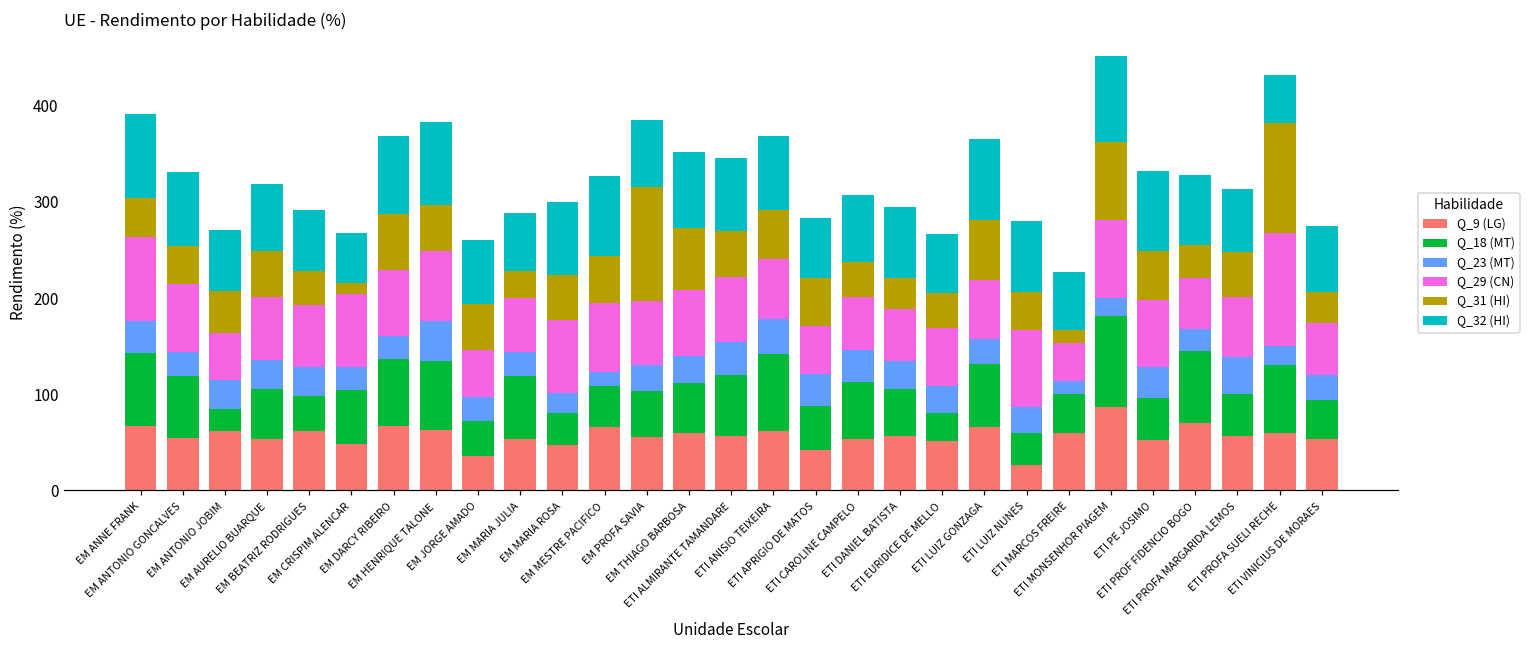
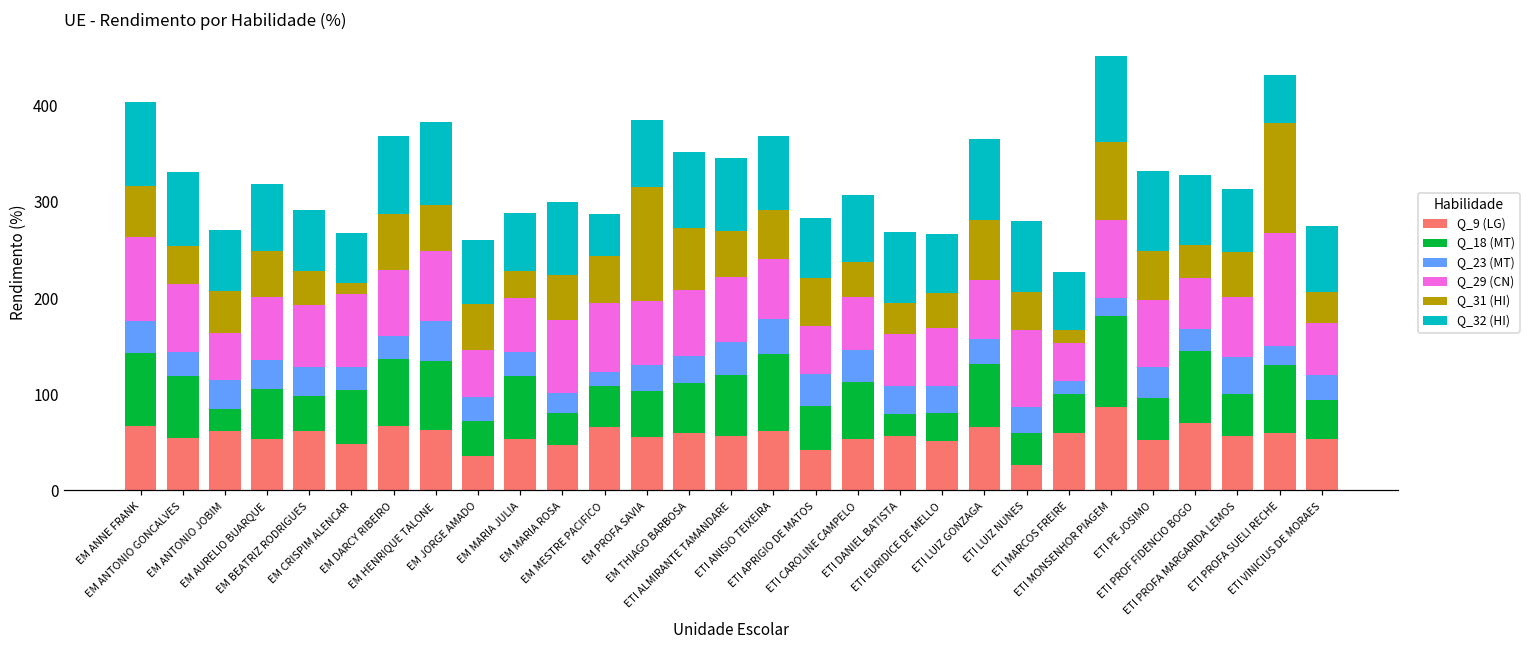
  {
    "Q_9 (LG)": {
      "EM ANNE FRANK": 70,
      "EM ANTONIO GONCALVES": 50,
      "EM ANTONIO JOBIM": 60,
      "EM AURELIO BUARQUE": 50,
      "EM BEATRIZ RODRIGUES": 60,
      "EM CRISPIM ALENCAR": 50,
      "EM DARCY RIBEIRO": 70,
      "EM HENRIQUE TALONE": 60,
      "EM JORGE AMADO": 40,
      "EM MARIA JULIA": 50,
      "EM MARIA ROSA": 50,
      "EM MESTRE PACIFICO": 70,
      "EM PROFA SAVIA": 60,
      "EM THIAGO BARBOSA": 60,
      "ETI ALMIRANTE TAMANDARE": 60,
      "ETI ANISIO TEIXEIRA": 60,
      "ETI APRIGIO DE MATOS": 40,
      "ETI CAROLINE CAMPELO": 50,
      "ETI DANIEL BATISTA": 60,
      "ETI EURIDICE DE MELLO": 50,
      "ETI LUIZ GONZAGA": 70,
      "ETI LUIZ NUNES": 30,
      "ETI MARCOS FREIRE": 60,
      "ETI MONSENHOR PIAGEM": 90,
      "ETI PE JOSIMO": 50,
      "ETI PROF FIDENCIO BOGO": 70,
      "ETI PROFA MARGARIDA LEMOS": 60,
      "ETI PROFA SUELI RECHE": 60,
      "ETI VINICIUS DE MORAES": 50
    },
    "Q_18 (MT)": {
      "EM ANNE FRANK": 80,
      "EM ANTONIO GONCALVES": 60,
      "EM ANTONIO JOBIM": 20,
      "EM AURELIO BUARQUE": 50,
      "EM BEATRIZ RODRIGUES": 40,
      "EM CRISPIM ALENCAR": 60,
      "EM DARCY RIBEIRO": 70,
      "EM HENRIQUE TALONE": 70,
      "EM JORGE AMADO": 40,
      "EM MARIA JULIA": 70,
      "EM MARIA ROSA": 30,
      "EM MESTRE PACIFICO": 40,
      "EM PROFA SAVIA": 50,
      "EM THIAGO BARBOSA": 50,
      "ETI ALMIRANTE TAMANDARE": 60,
      "ETI ANISIO TEIXEIRA": 80,
      "ETI APRIGIO DE MATOS": 50,
      "ETI CAROLINE CAMPELO": 60,
-     "ETI DANIEL BATISTA": 50,
+     "ETI DANIEL BATISTA": 20,
      "ETI EURIDICE DE MELLO": 30,
      "ETI LUIZ GONZAGA": 70,
      "ETI LUIZ NUNES": 30,
      "ETI MARCOS FREIRE": 40,
      "ETI MONSENHOR PIAGEM": 90,
      "ETI PE JOSIMO": 40,
      "ETI PROF FIDENCIO BOGO": 70,
      "ETI PROFA MARGARIDA LEMOS": 40,
      "ETI PROFA SUELI RECHE": 70,
      "ETI VINICIUS DE MORAES": 40
    },
    "Q_23 (MT)": {
      "EM ANNE FRANK": 30,
      "EM ANTONIO GONCALVES": 30,
      "EM ANTONIO JOBIM": 30,
      "EM AURELIO BUARQUE": 30,
      "EM BEATRIZ RODRIGUES": 30,
      "EM CRISPIM ALENCAR": 20,
      "EM DARCY RIBEIRO": 20,
      "EM HENRIQUE TALONE": 40,
      "EM JORGE AMADO": 30,
      "EM MARIA JULIA": 20,
      "EM MARIA ROSA": 20,
      "EM MESTRE PACIFICO": 10,
      "EM PROFA SAVIA": 30,
      "EM THIAGO BARBOSA": 30,
      "ETI ALMIRANTE TAMANDARE": 30,
      "ETI ANISIO TEIXEIRA": 40,
      "ETI APRIGIO DE MATOS": 30,
      "ETI CAROLINE CAMPELO": 30,
      "ETI DANIEL BATISTA": 30,
      "ETI EURIDICE DE MELLO": 30,
      "ETI LUIZ GONZAGA": 30,
      "ETI LUIZ NUNES": 30,
      "ETI MARCOS FREIRE": 10,
      "ETI MONSENHOR PIAGEM": 20,
      "ETI PE JOSIMO": 30,
      "ETI PROF FIDENCIO BOGO": 20,
      "ETI PROFA MARGARIDA LEMOS": 40,
      "ETI PROFA SUELI RECHE": 20,
      "ETI VINICIUS DE MORAES": 30
    },
    "Q_29 (CN)": {
      "EM ANNE FRANK": 90,
      "EM ANTONIO GONCALVES": 70,
      "EM ANTONIO JOBIM": 50,
      "EM AURELIO BUARQUE": 70,
      "EM BEATRIZ RODRIGUES": 70,
      "EM CRISPIM ALENCAR": 80,
      "EM DARCY RIBEIRO": 70,
      "EM HENRIQUE TALONE": 70,
      "EM JORGE AMADO": 50,
      "EM MARIA JULIA": 60,
      "EM MARIA ROSA": 80,
      "EM MESTRE PACIFICO": 70,
      "EM PROFA SAVIA": 70,
      "EM THIAGO BARBOSA": 70,
      "ETI ALMIRANTE TAMANDARE": 70,
      "ETI ANISIO TEIXEIRA": 60,
      "ETI APRIGIO DE MATOS": 50,
      "ETI CAROLINE CAMPELO": 60,
      "ETI DANIEL BATISTA": 50,
      "ETI EURIDICE DE MELLO": 60,
      "ETI LUIZ GONZAGA": 60,
      "ETI LUIZ NUNES": 80,
      "ETI MARCOS FREIRE": 40,
      "ETI MONSENHOR PIAGEM": 80,
      "ETI PE JOSIMO": 70,
      "ETI PROF FIDENCIO BOGO": 50,
      "ETI PROFA MARGARIDA LEMOS": 60,
      "ETI PROFA SUELI RECHE": 120,
      "ETI VINICIUS DE MORAES": 50
    },
    "Q_31 (HI)": {
-     "EM ANNE FRANK": 40,
+     "EM ANNE FRANK": 50,
      "EM ANTONIO GONCALVES": 40,
      "EM ANTONIO JOBIM": 40,
      "EM AURELIO BUARQUE": 50,
      "EM BEATRIZ RODRIGUES": 40,
      "EM CRISPIM ALENCAR": 10,
      "EM DARCY RIBEIRO": 60,
      "EM HENRIQUE TALONE": 50,
      "EM JORGE AMADO": 50,
      "EM MARIA JULIA": 30,
      "EM MARIA ROSA": 50,
      "EM MESTRE PACIFICO": 50,
      "EM PROFA SAVIA": 120,
      "EM THIAGO BARBOSA": 60,
      "ETI ALMIRANTE TAMANDARE": 50,
      "ETI ANISIO TEIXEIRA": 50,
      "ETI APRIGIO DE MATOS": 50,
      "ETI CAROLINE CAMPELO": 40,
      "ETI DANIEL BATISTA": 30,
      "ETI EURIDICE DE MELLO": 40,
      "ETI LUIZ GONZAGA": 60,
      "ETI LUIZ NUNES": 40,
      "ETI MARCOS FREIRE": 10,
      "ETI MONSENHOR PIAGEM": 80,
      "ETI PE JOSIMO": 50,
      "ETI PROF FIDENCIO BOGO": 30,
      "ETI PROFA MARGARIDA LEMOS": 50,
      "ETI PROFA SUELI RECHE": 110,
      "ETI VINICIUS DE MORAES": 30
    },
    "Q_32 (HI)": {
      "EM ANNE FRANK": 90,
      "EM ANTONIO GONCALVES": 80,
      "EM ANTONIO JOBIM": 60,
      "EM AURELIO BUARQUE": 70,
      "EM BEATRIZ RODRIGUES": 60,
      "EM CRISPIM ALENCAR": 50,
      "EM DARCY RIBEIRO": 80,
      "EM HENRIQUE TALONE": 90,
      "EM JORGE AMADO": 70,
      "EM MARIA JULIA": 60,
      "EM MARIA ROSA": 80,
-     "EM MESTRE PACIFICO": 80,
+     "EM MESTRE PACIFICO": 40,
      "EM PROFA SAVIA": 70,
      "EM THIAGO BARBOSA": 80,
      "ETI ALMIRANTE TAMANDARE": 80,
      "ETI ANISIO TEIXEIRA": 80,
      "ETI APRIGIO DE MATOS": 60,
      "ETI CAROLINE CAMPELO": 70,
      "ETI DANIEL BATISTA": 70,
      "ETI EURIDICE DE MELLO": 60,
      "ETI LUIZ GONZAGA": 90,
      "ETI LUIZ NUNES": 70,
      "ETI MARCOS FREIRE": 60,
      "ETI MONSENHOR PIAGEM": 90,
      "ETI PE JOSIMO": 80,
      "ETI PROF FIDENCIO BOGO": 70,
      "ETI PROFA MARGARIDA LEMOS": 70,
      "ETI PROFA SUELI RECHE": 50,
      "ETI VINICIUS DE MORAES": 70
    }
  }
